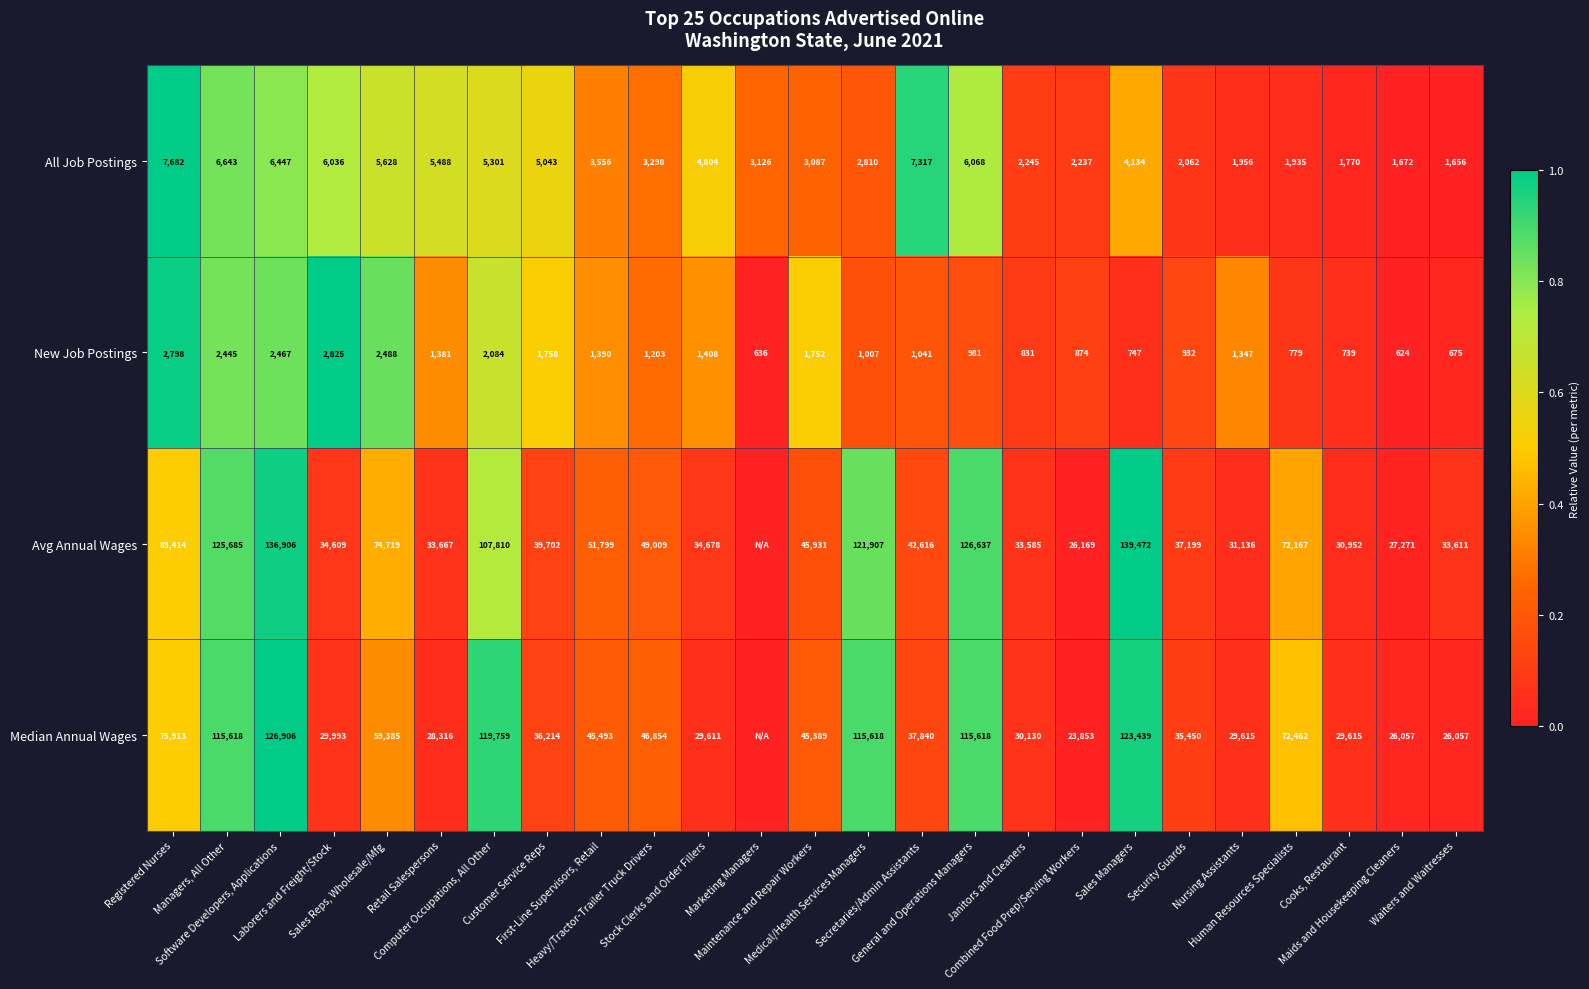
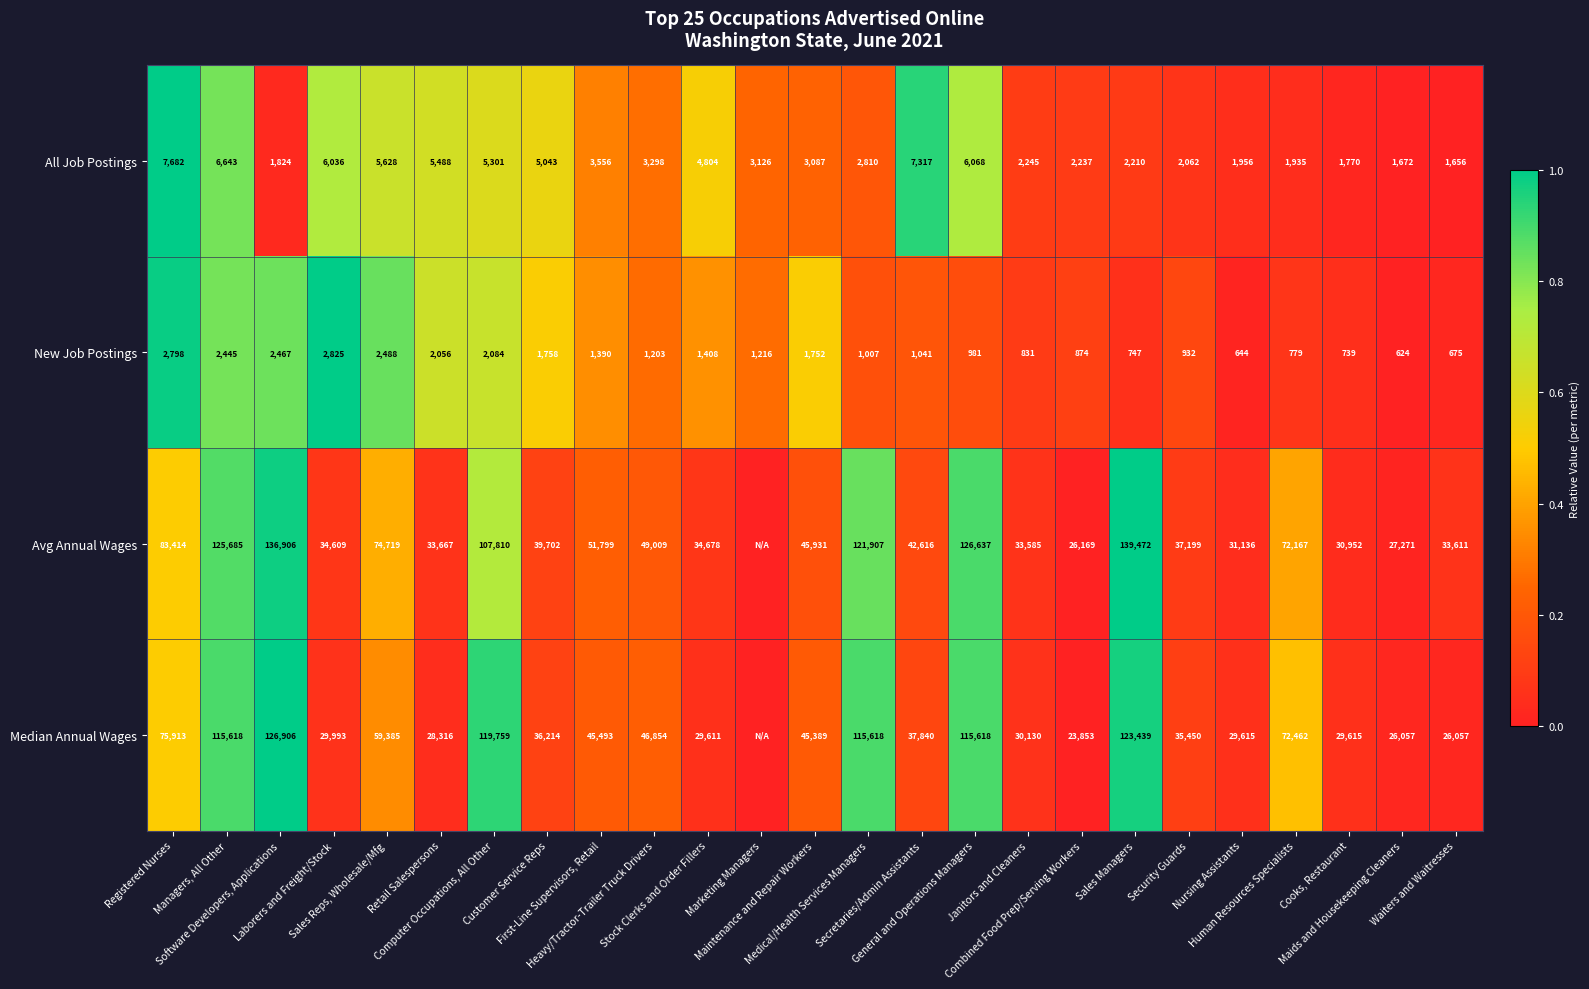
  {
    "All Job Postings": {
      "Registered Nurses": "7,682",
      "Managers, All Other": "6,643",
-     "Software Developers, Applications": "6,447",
+     "Software Developers, Applications": "1,824",
      "Laborers and Freight/Stock": "6,036",
      "Sales Reps, Wholesale/Mfg": "5,628",
      "Retail Salespersons": "5,488",
      "Computer Occupations, All Other": "5,301",
      "Customer Service Reps": "5,043",
      "First-Line Supervisors, Retail": "3,556",
      "Heavy/Tractor-Trailer Truck Drivers": "3,298",
      "Stock Clerks and Order Fillers": "4,804",
      "Marketing Managers": "3,126",
      "Maintenance and Repair Workers": "3,087",
      "Medical/Health Services Managers": "2,810",
      "Secretaries/Admin Assistants": "7,317",
      "General and Operations Managers": "6,068",
      "Janitors and Cleaners": "2,245",
      "Combined Food Prep/Serving Workers": "2,237",
-     "Sales Managers": "4,134",
+     "Sales Managers": "2,210",
      "Security Guards": "2,062",
      "Nursing Assistants": "1,956",
      "Human Resources Specialists": "1,935",
      "Cooks, Restaurant": "1,770",
      "Maids and Housekeeping Cleaners": "1,672",
      "Waiters and Waitresses": "1,656"
    },
    "New Job Postings": {
      "Registered Nurses": "2,798",
      "Managers, All Other": "2,445",
      "Software Developers, Applications": "2,467",
      "Laborers and Freight/Stock": "2,825",
      "Sales Reps, Wholesale/Mfg": "2,488",
-     "Retail Salespersons": "1,381",
+     "Retail Salespersons": "2,056",
      "Computer Occupations, All Other": "2,084",
      "Customer Service Reps": "1,758",
      "First-Line Supervisors, Retail": "1,390",
      "Heavy/Tractor-Trailer Truck Drivers": "1,203",
      "Stock Clerks and Order Fillers": "1,408",
-     "Marketing Managers": "636",
+     "Marketing Managers": "1,216",
      "Maintenance and Repair Workers": "1,752",
      "Medical/Health Services Managers": "1,007",
      "Secretaries/Admin Assistants": "1,041",
      "General and Operations Managers": "981",
      "Janitors and Cleaners": "831",
      "Combined Food Prep/Serving Workers": "874",
      "Sales Managers": "747",
      "Security Guards": "932",
-     "Nursing Assistants": "1,347",
+     "Nursing Assistants": "644",
      "Human Resources Specialists": "779",
      "Cooks, Restaurant": "739",
      "Maids and Housekeeping Cleaners": "624",
      "Waiters and Waitresses": "675"
    },
    "Avg Annual Wages": {
      "Registered Nurses": "83,414",
      "Managers, All Other": "125,685",
      "Software Developers, Applications": "136,906",
      "Laborers and Freight/Stock": "34,609",
      "Sales Reps, Wholesale/Mfg": "74,719",
      "Retail Salespersons": "33,667",
      "Computer Occupations, All Other": "107,810",
      "Customer Service Reps": "39,702",
      "First-Line Supervisors, Retail": "51,799",
      "Heavy/Tractor-Trailer Truck Drivers": "49,009",
      "Stock Clerks and Order Fillers": "34,678",
      "Maintenance and Repair Workers": "45,931",
      "Medical/Health Services Managers": "121,907",
      "Secretaries/Admin Assistants": "42,616",
      "General and Operations Managers": "126,637",
      "Janitors and Cleaners": "33,585",
      "Combined Food Prep/Serving Workers": "26,169",
      "Sales Managers": "139,472",
      "Security Guards": "37,199",
      "Nursing Assistants": "31,136",
      "Human Resources Specialists": "72,167",
      "Cooks, Restaurant": "30,952",
      "Maids and Housekeeping Cleaners": "27,271",
      "Waiters and Waitresses": "33,611"
    },
    "Median Annual Wages": {
      "Registered Nurses": "75,913",
      "Managers, All Other": "115,618",
      "Software Developers, Applications": "126,906",
      "Laborers and Freight/Stock": "29,993",
      "Sales Reps, Wholesale/Mfg": "59,385",
      "Retail Salespersons": "28,316",
      "Computer Occupations, All Other": "119,759",
      "Customer Service Reps": "36,214",
      "First-Line Supervisors, Retail": "45,493",
      "Heavy/Tractor-Trailer Truck Drivers": "46,854",
      "Stock Clerks and Order Fillers": "29,611",
      "Maintenance and Repair Workers": "45,389",
      "Medical/Health Services Managers": "115,618",
      "Secretaries/Admin Assistants": "37,840",
      "General and Operations Managers": "115,618",
      "Janitors and Cleaners": "30,130",
      "Combined Food Prep/Serving Workers": "23,853",
      "Sales Managers": "123,439",
      "Security Guards": "35,450",
      "Nursing Assistants": "29,615",
      "Human Resources Specialists": "72,462",
      "Cooks, Restaurant": "29,615",
      "Maids and Housekeeping Cleaners": "26,057",
      "Waiters and Waitresses": "26,057"
    }
  }
